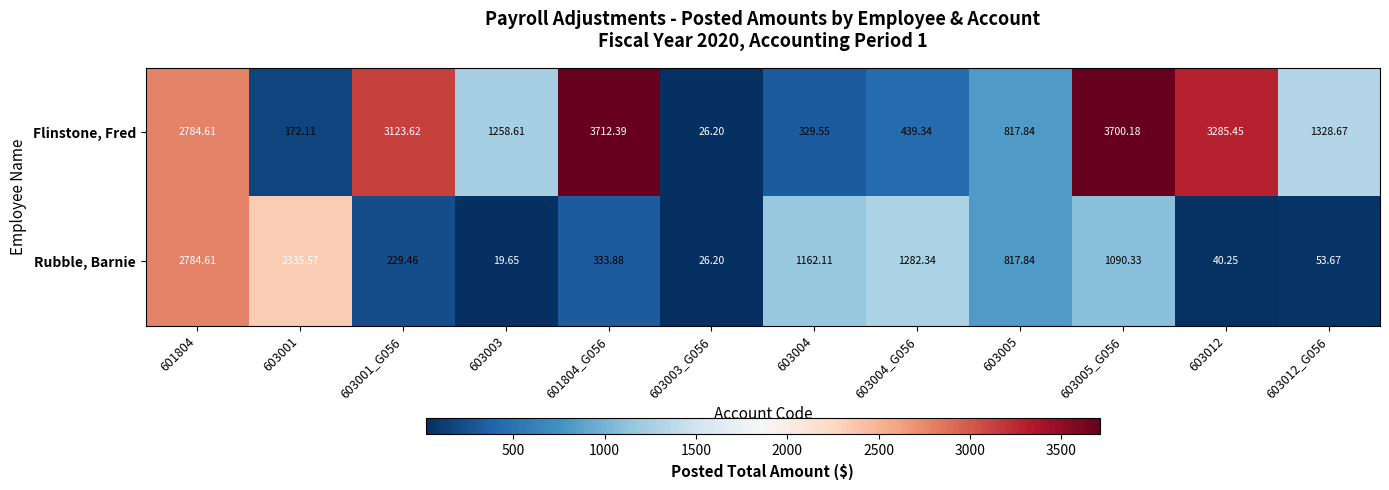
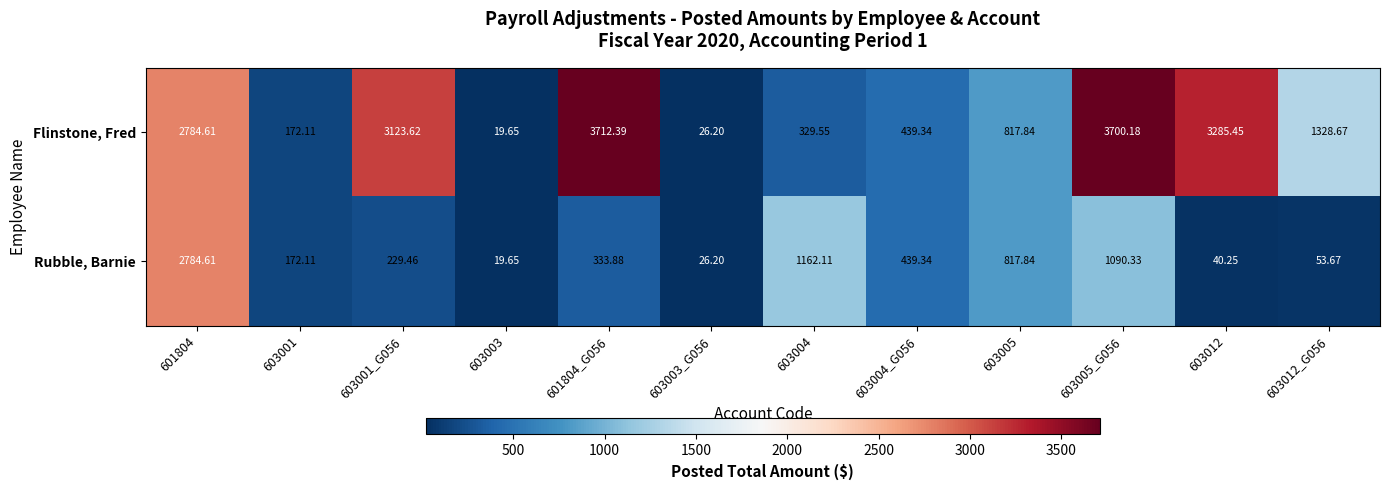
  {
    "Flinstone, Fred": {
      "601804": 2784.61,
      "603001": 172.11,
      "603001_G056": 3123.62,
-     "603003": 1258.61,
+     "603003": 19.65,
      "601804_G056": 3712.39,
      "603003_G056": 26.20,
      "603004": 329.55,
      "603004_G056": 439.34,
      "603005": 817.84,
      "603005_G056": 3700.18,
      "603012": 3285.45,
      "603012_G056": 1328.67
    },
    "Rubble, Barnie": {
      "601804": 2784.61,
-     "603001": 2335.57,
+     "603001": 172.11,
      "603001_G056": 229.46,
      "603003": 19.65,
      "601804_G056": 333.88,
      "603003_G056": 26.20,
      "603004": 1162.11,
-     "603004_G056": 1282.34,
+     "603004_G056": 439.34,
      "603005": 817.84,
      "603005_G056": 1090.33,
      "603012": 40.25,
      "603012_G056": 53.67
    }
  }
